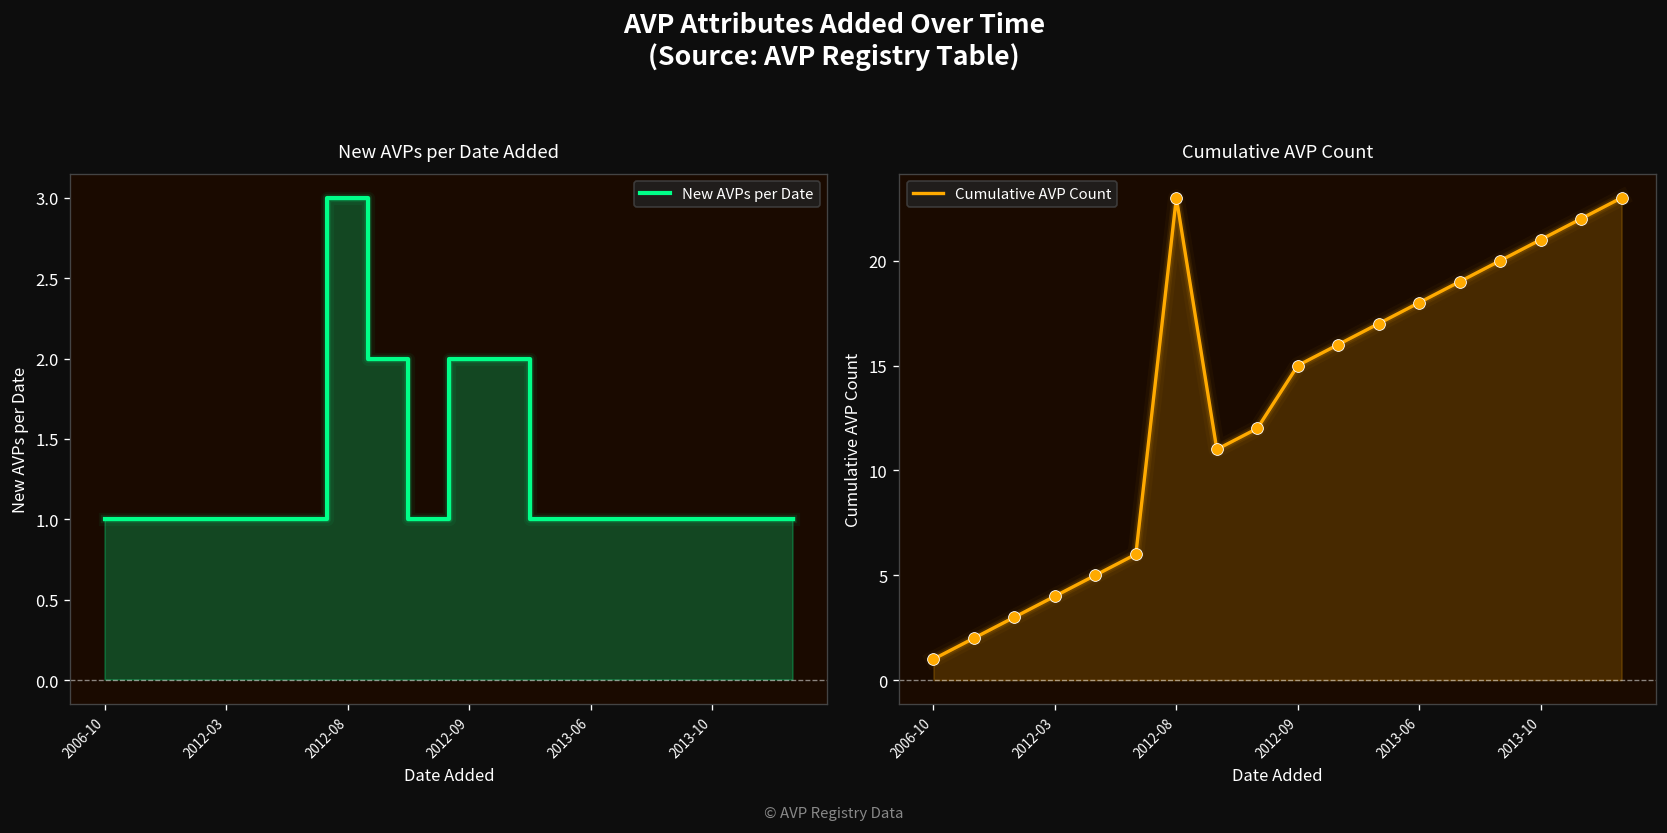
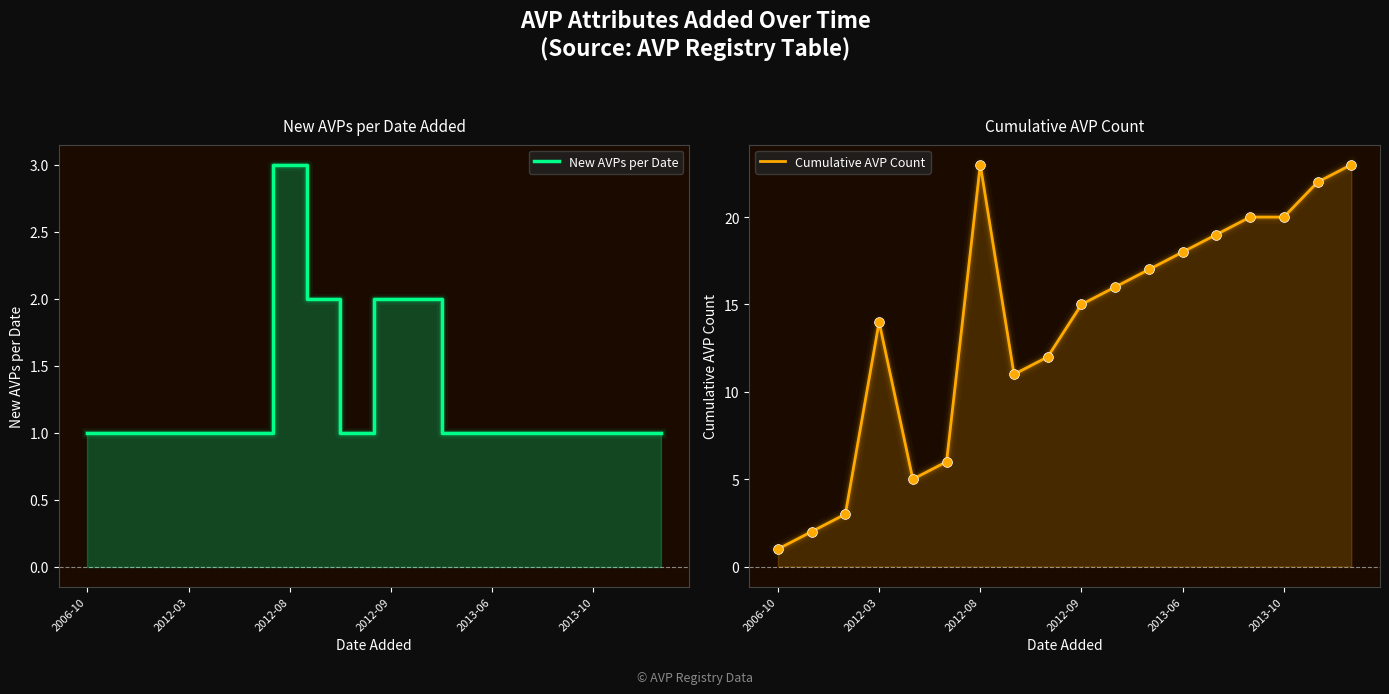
  {
    "Cumulative AVP Count": {
      "2006-10": 1,
-     "2012-03": 4,
+     "2012-03": 14,
      "2012-08": 23,
      "2012-09": 15,
      "2013-06": 18,
-     "2013-10": 21
+     "2013-10": 20
    }
  }
